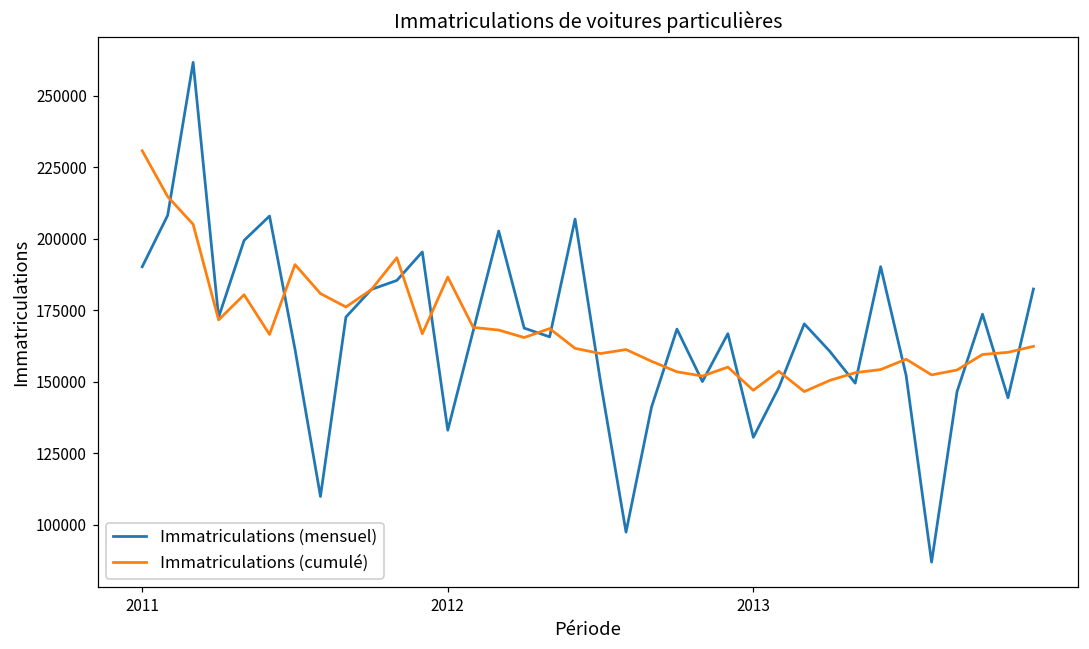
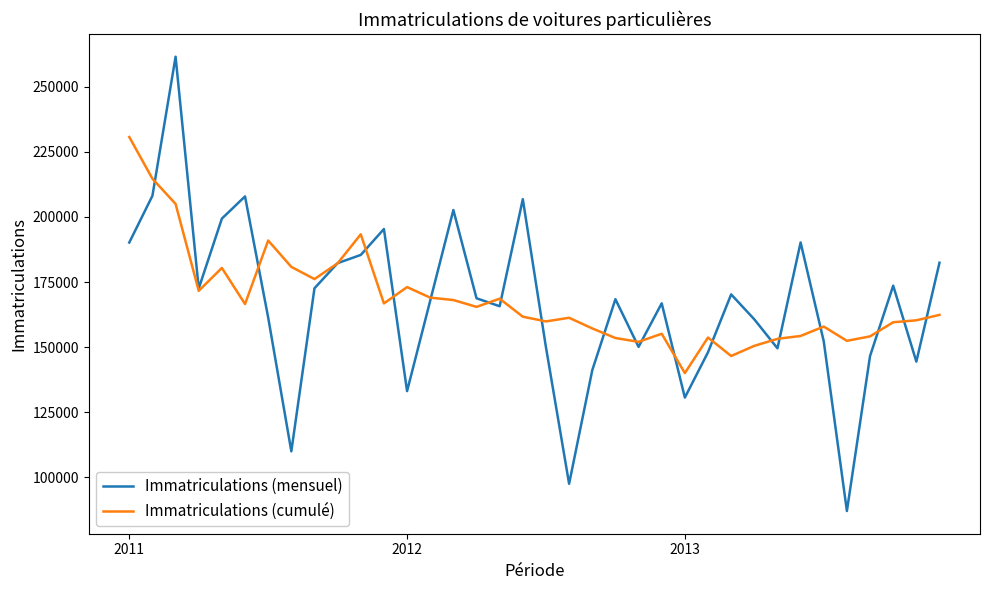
  {
    "Immatriculations (mensuel)": {
      "2011": 190000,
      "2012": 133000,
      "2013": 131000
    },
    "Immatriculations (cumulé)": {
      "2011": 231000,
-     "2012": 187000,
-     "2013": 147000
+     "2012": 173000,
+     "2013": 140000
    }
  }
